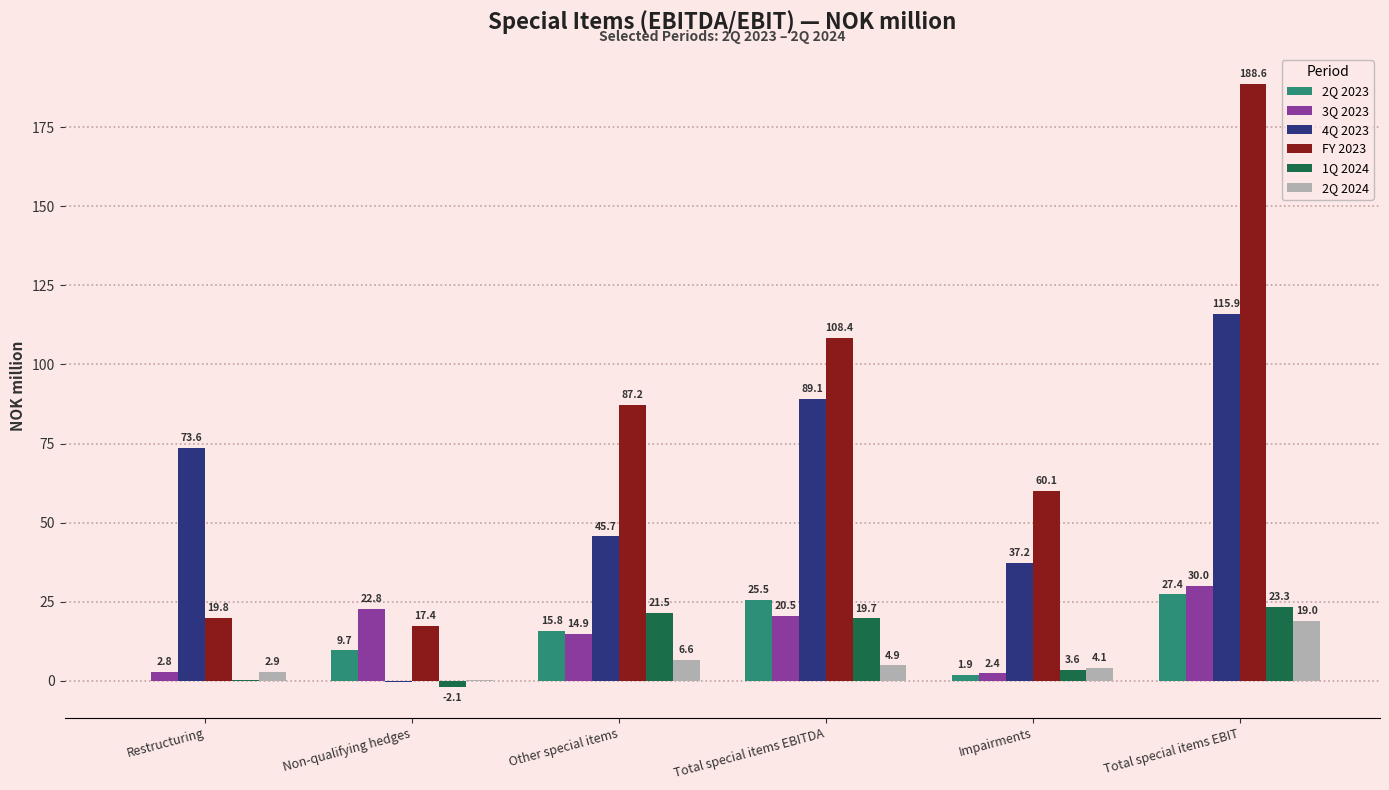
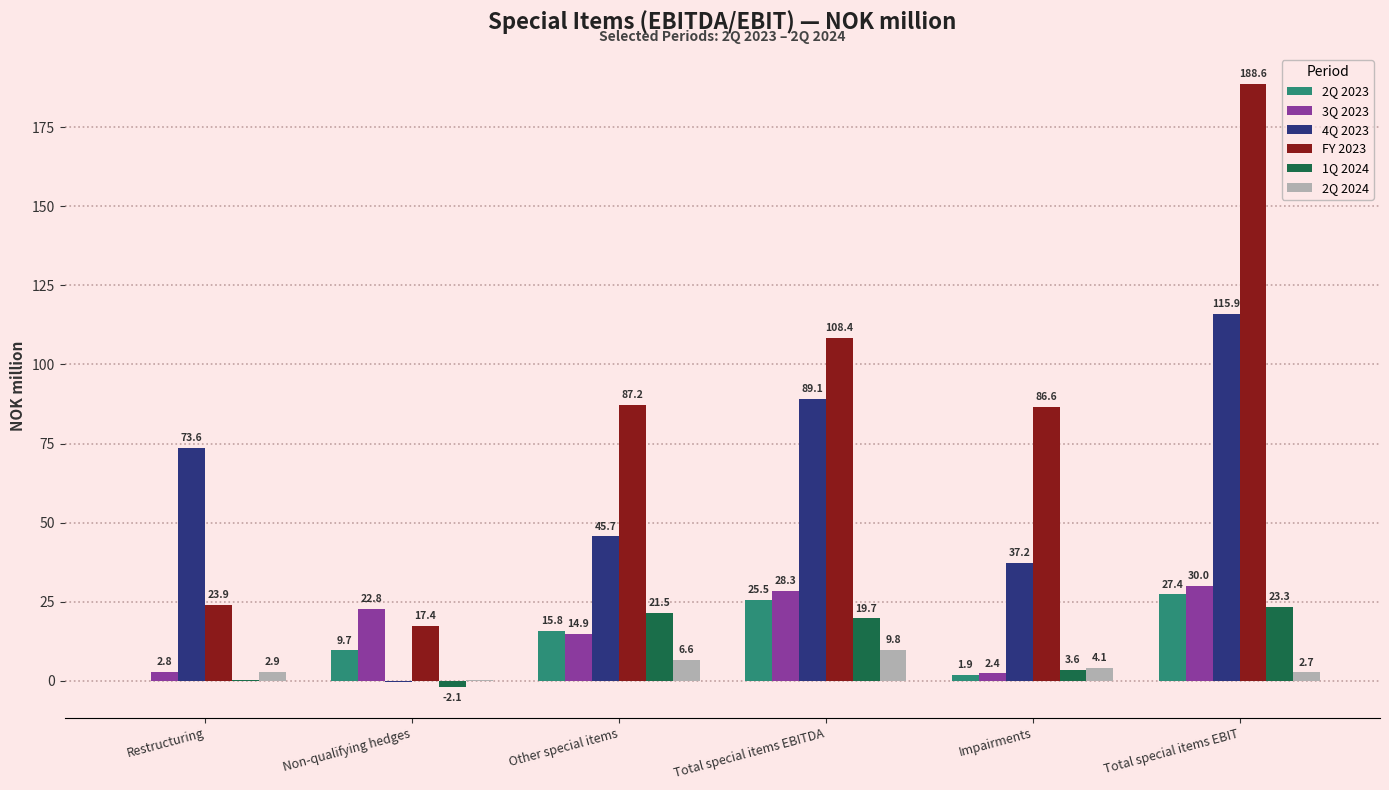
  {
    "3Q 2023": {
      "Restructuring": 2.8,
      "Non-qualifying hedges": 22.8,
      "Other special items": 14.9,
-     "Total special items EBITDA": 20.5,
+     "Total special items EBITDA": 28.3,
      "Impairments": 2.4,
      "Total special items EBIT": 30.0
    },
    "4Q 2023": {
      "Restructuring": 73.6,
      "Other special items": 45.7,
      "Total special items EBITDA": 89.1,
      "Impairments": 37.2,
      "Total special items EBIT": 115.9
    },
    "FY 2023": {
-     "Restructuring": 19.8,
+     "Restructuring": 23.9,
      "Non-qualifying hedges": 17.4,
      "Other special items": 87.2,
      "Total special items EBITDA": 108.4,
-     "Impairments": 60.1,
+     "Impairments": 86.6,
      "Total special items EBIT": 188.6
    },
    "2Q 2024": {
      "Restructuring": 2.9,
      "Other special items": 6.6,
-     "Total special items EBITDA": 4.9,
+     "Total special items EBITDA": 9.8,
      "Impairments": 4.1,
-     "Total special items EBIT": 19.0
+     "Total special items EBIT": 2.7
    }
  }
